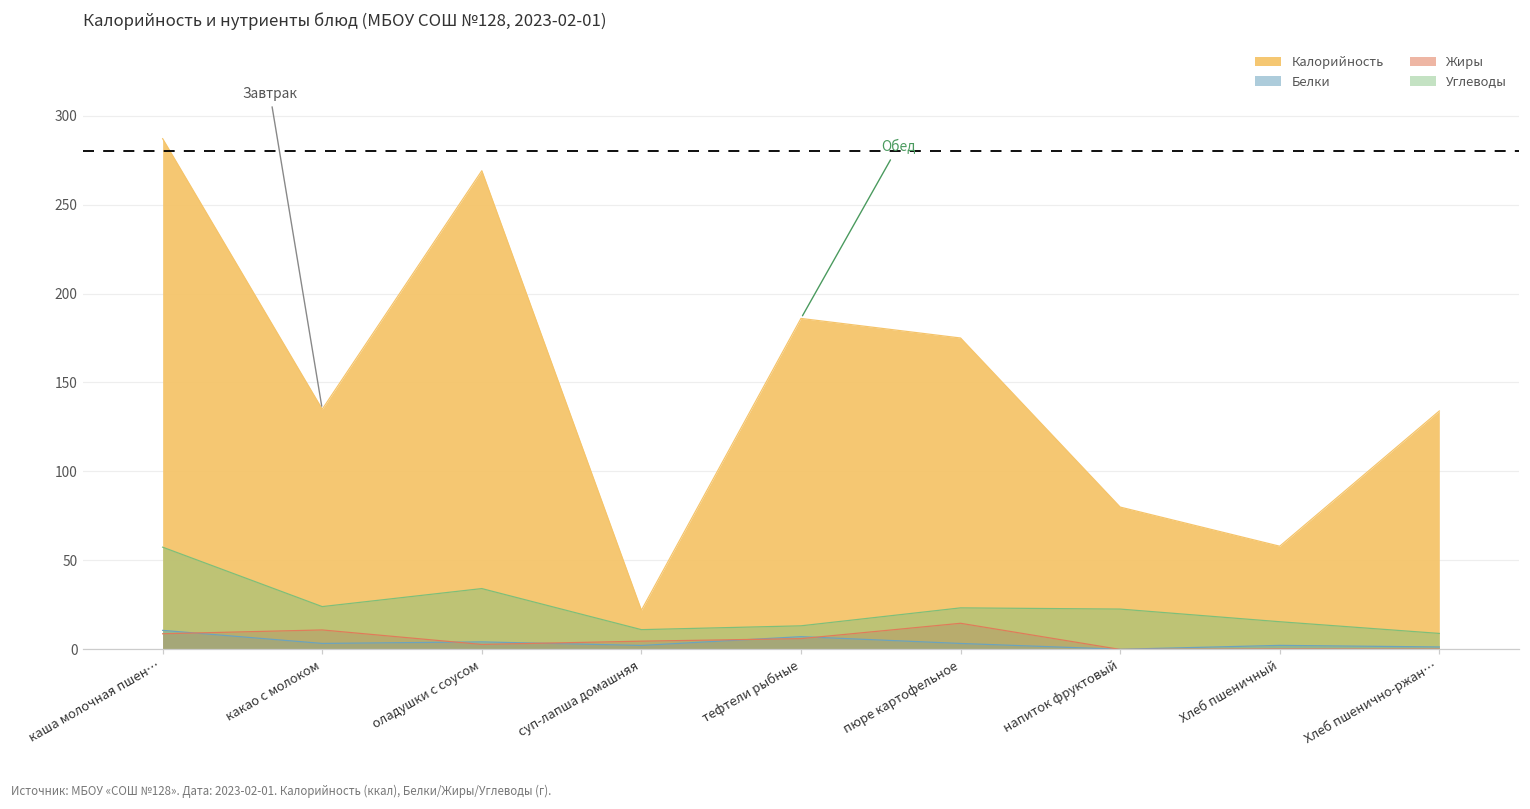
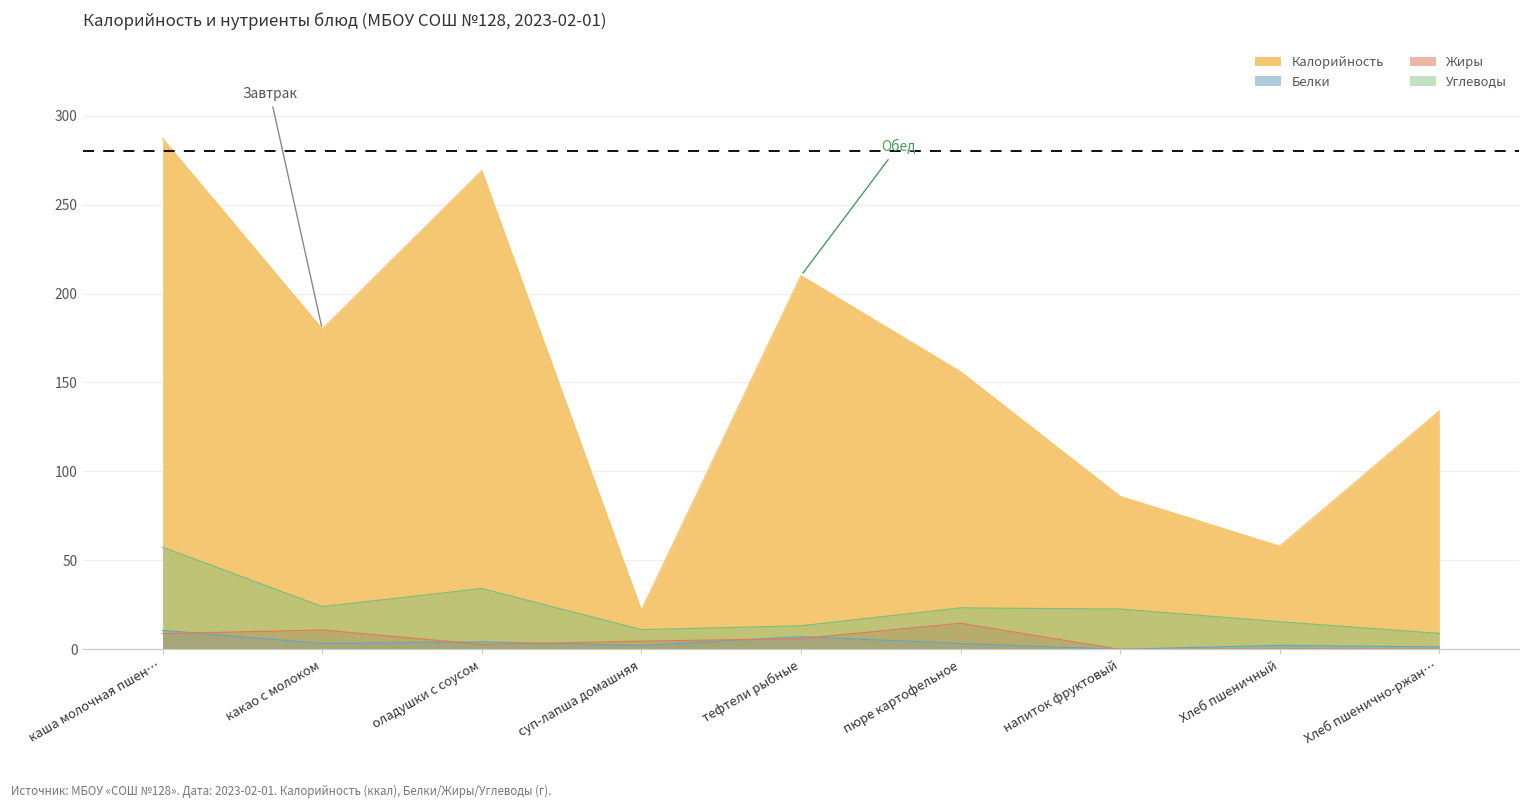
  {
    "Калорийность": {
      "каша молочная пшен…": 287,
-     "какао с молоком": 135,
+     "какао с молоком": 180,
      "оладушки с соусом": 269,
      "суп-лапша домашняя": 22,
-     "тефтели рыбные": 186,
-     "пюре картофельное": 175,
-     "напиток фруктовый": 80,
+     "тефтели рыбные": 210,
+     "пюре картофельное": 156,
+     "напиток фруктовый": 86,
      "Хлеб пшеничный": 58,
      "Хлеб пшенично-ржан…": 134
    },
    "Жиры": {
      "каша молочная пшен…": 9,
      "какао с молоком": 11,
      "суп-лапша домашняя": 5,
      "пюре картофельное": 15,
      "Хлеб пшеничный": 0
    }
  }
